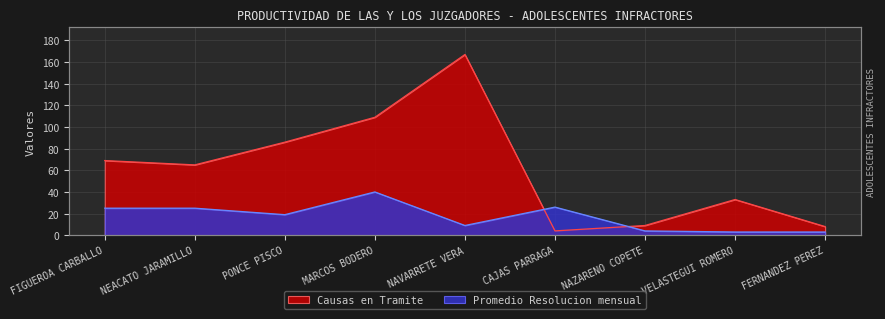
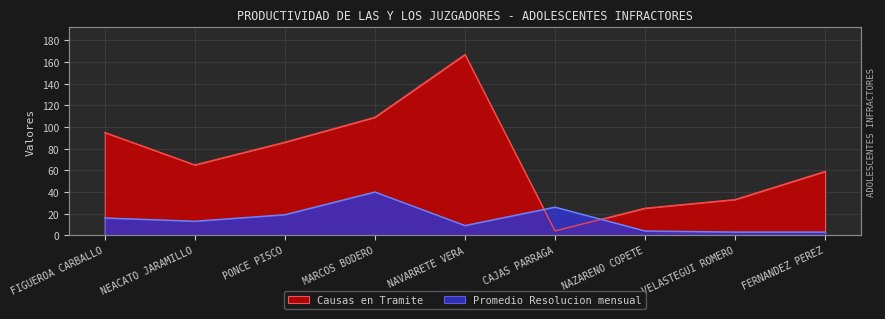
  {
    "Causas en Tramite": {
-     "FIGUEROA CARBALLO": 69,
+     "FIGUEROA CARBALLO": 95,
      "NEACATO JARAMILLO": 65,
      "PONCE PISCO": 86,
      "MARCOS BODERO": 109,
      "NAVARRETE VERA": 167,
      "CAJAS PARRAGA": 4,
-     "NAZARENO COPETE": 9,
+     "NAZARENO COPETE": 25,
      "VELASTEGUI ROMERO": 33,
-     "FERNANDEZ PEREZ": 8
+     "FERNANDEZ PEREZ": 59
    },
    "Promedio Resolucion mensual": {
-     "FIGUEROA CARBALLO": 25,
-     "NEACATO JARAMILLO": 25,
+     "FIGUEROA CARBALLO": 16,
+     "NEACATO JARAMILLO": 13,
      "PONCE PISCO": 19,
      "MARCOS BODERO": 40,
      "NAVARRETE VERA": 9,
      "CAJAS PARRAGA": 26,
      "NAZARENO COPETE": 4,
      "VELASTEGUI ROMERO": 3,
      "FERNANDEZ PEREZ": 3
    }
  }
